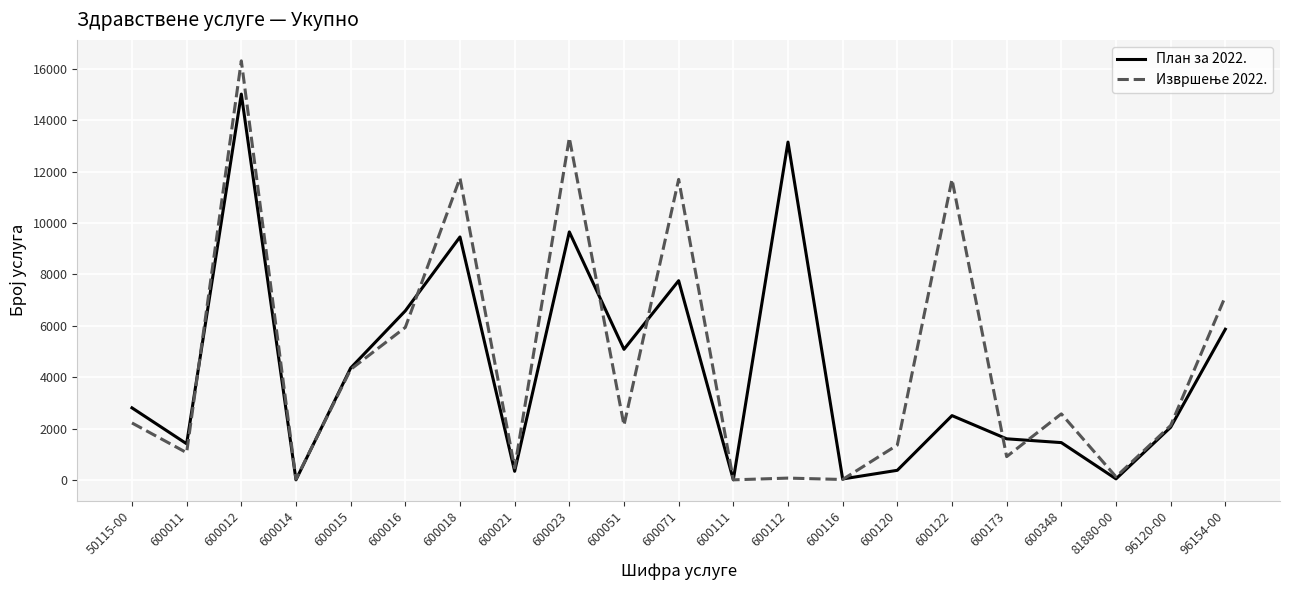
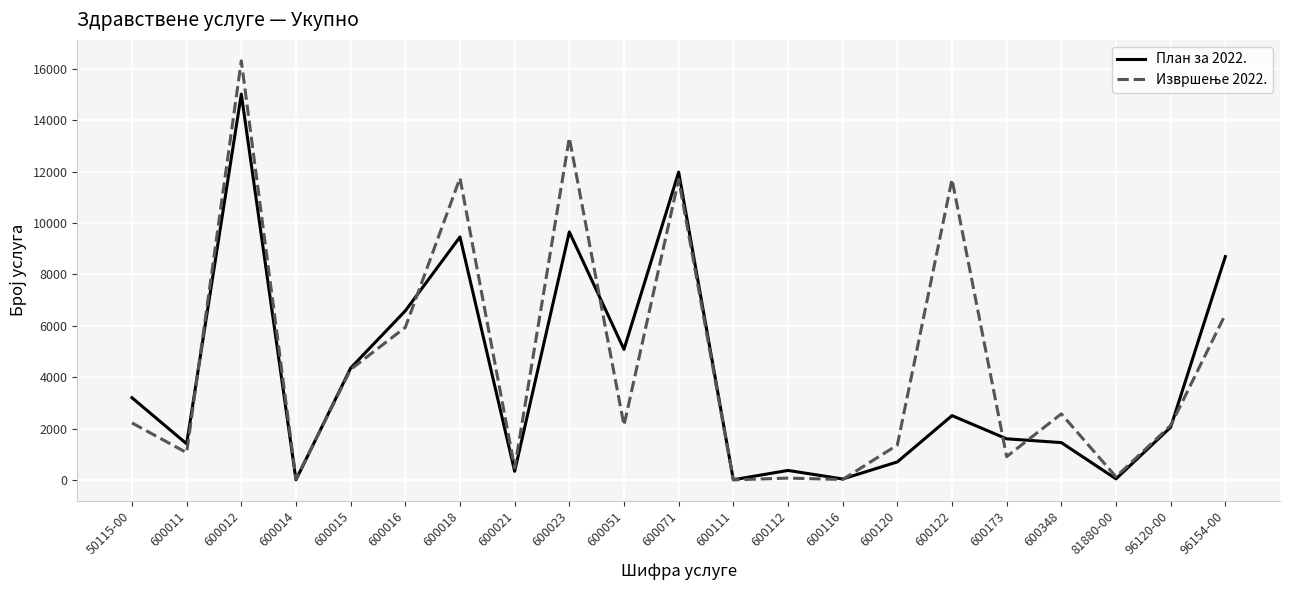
  {
    "План за 2022.": {
-     "50115-00": 2800,
+     "50115-00": 3200,
      "600011": 1400,
      "600012": 15000,
      "600016": 6600,
      "600018": 9500,
      "600021": 300,
      "600023": 9700,
      "600051": 5100,
-     "600071": 7800,
-     "600112": 13100,
-     "600120": 400,
+     "600071": 12000,
+     "600112": 400,
+     "600120": 700,
      "600122": 2500,
      "600173": 1600,
      "600348": 1500,
-     "96154-00": 5900
+     "96154-00": 8700
    },
    "Извршење 2022.": {
      "50115-00": 2200,
      "600011": 1100,
      "600012": 16300,
      "600016": 5900,
      "600018": 11700,
      "600021": 500,
      "600023": 13300,
      "600051": 2100,
      "600071": 11700,
      "600112": 100,
      "600120": 1400,
      "600122": 11700,
      "600173": 900,
      "600348": 2600,
-     "96154-00": 7100
+     "96154-00": 6400
    }
  }
